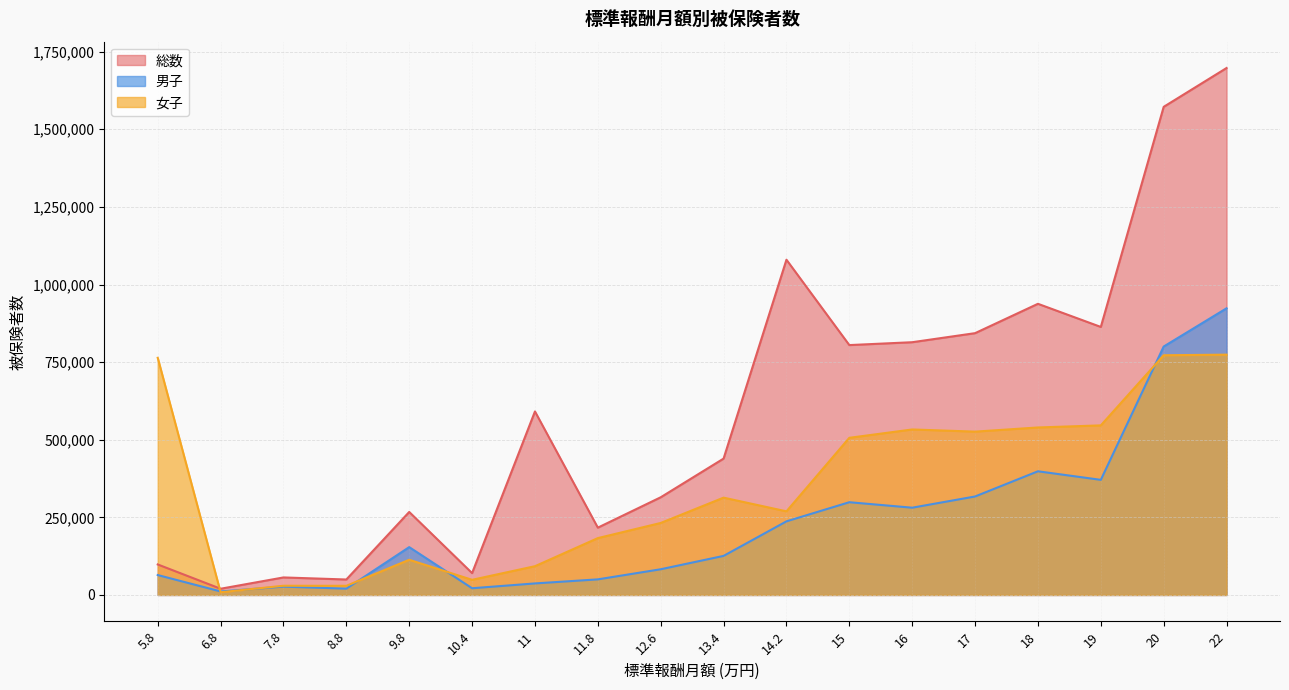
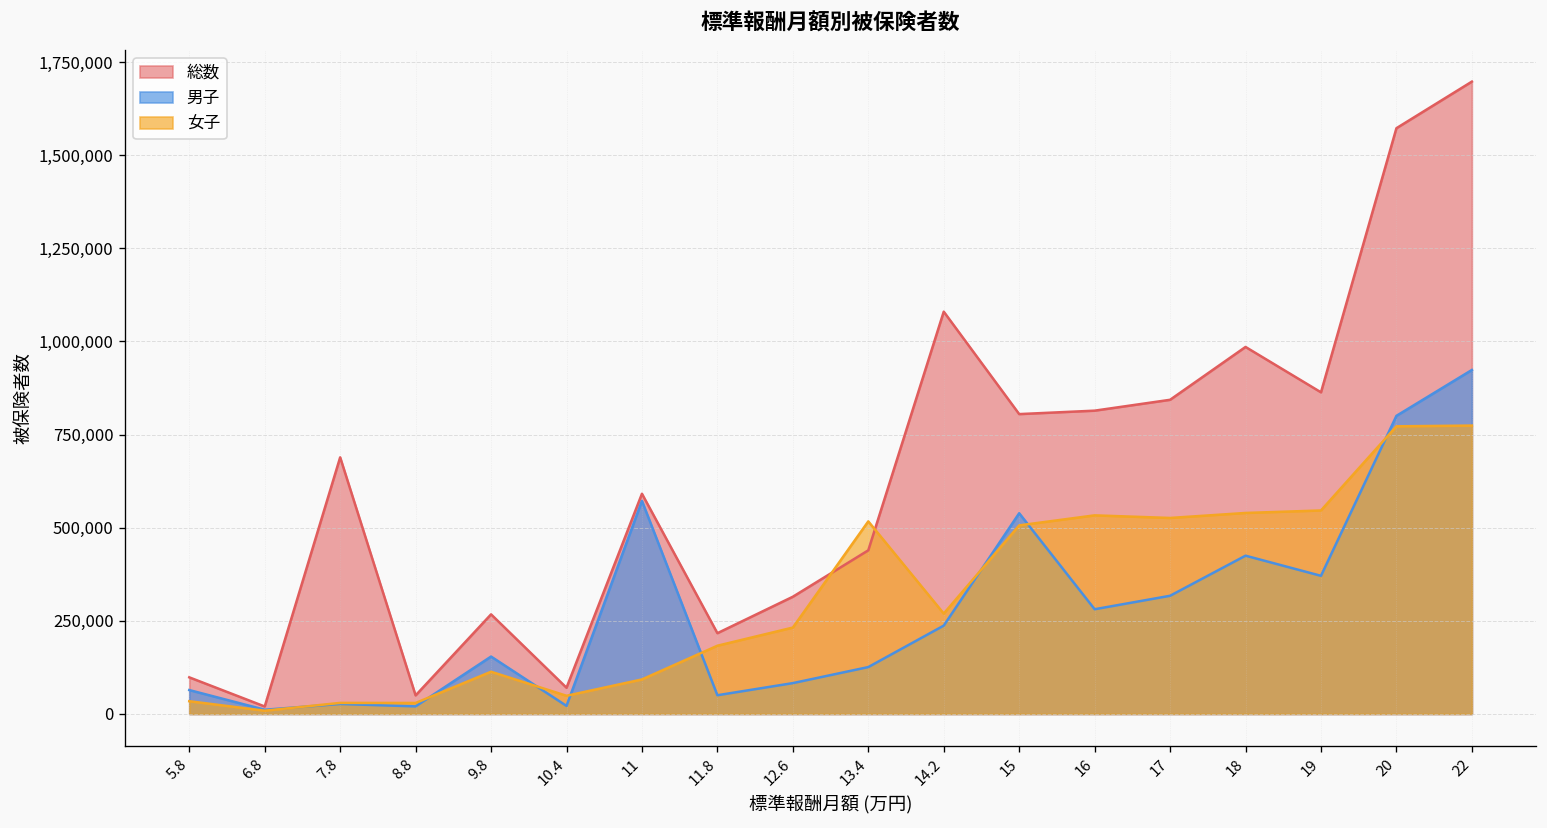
  {
    "総数": {
      "5.8": "100,000",
      "6.8": "20,000",
-     "7.8": "60,000",
+     "7.8": "690,000",
      "8.8": "50,000",
      "9.8": "270,000",
      "10.4": "70,000",
      "11": "590,000",
      "11.8": "220,000",
      "12.6": "310,000",
      "13.4": "440,000",
      "14.2": "1,080,000",
      "15": "800,000",
      "16": "810,000",
      "17": "840,000",
-     "18": "940,000",
+     "18": "990,000",
      "19": "860,000",
      "20": "1,570,000",
      "22": "1,700,000"
    },
    "男子": {
      "5.8": "60,000",
      "8.8": "20,000",
      "9.8": "150,000",
      "10.4": "20,000",
-     "11": "40,000",
+     "11": "570,000",
      "11.8": "50,000",
      "12.6": "80,000",
      "13.4": "130,000",
      "14.2": "240,000",
-     "15": "300,000",
+     "15": "540,000",
      "16": "280,000",
      "17": "320,000",
-     "18": "400,000",
+     "18": "420,000",
      "19": "370,000",
      "20": "800,000",
      "22": "920,000"
    },
    "女子": {
-     "5.8": "760,000",
+     "5.8": "30,000",
      "8.8": "30,000",
      "9.8": "110,000",
      "10.4": "50,000",
      "11": "90,000",
      "11.8": "180,000",
      "12.6": "230,000",
-     "13.4": "310,000",
+     "13.4": "520,000",
      "14.2": "270,000",
      "15": "510,000",
      "16": "530,000",
      "17": "530,000",
      "18": "540,000",
      "19": "550,000",
      "20": "770,000",
      "22": "770,000"
    }
  }
